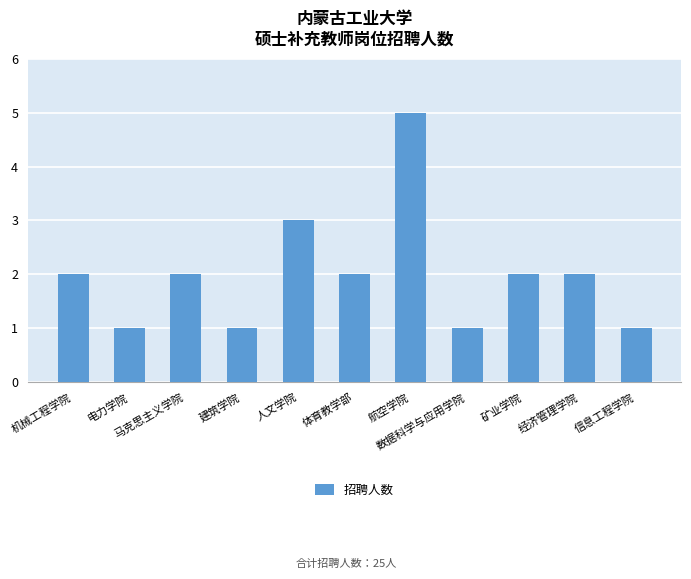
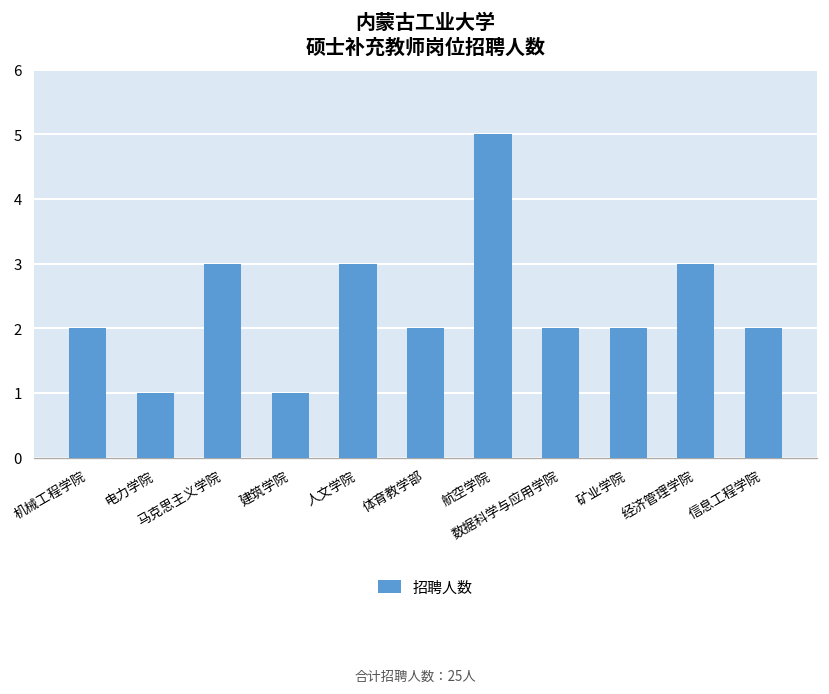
  {
    "机械工程学院": 2,
    "电力学院": 1,
-   "马克思主义学院": 2,
+   "马克思主义学院": 3,
    "建筑学院": 1,
    "人文学院": 3,
    "体育教学部": 2,
    "航空学院": 5,
-   "数据科学与应用学院": 1,
+   "数据科学与应用学院": 2,
    "矿业学院": 2,
-   "经济管理学院": 2,
-   "信息工程学院": 1
+   "经济管理学院": 3,
+   "信息工程学院": 2
  }
